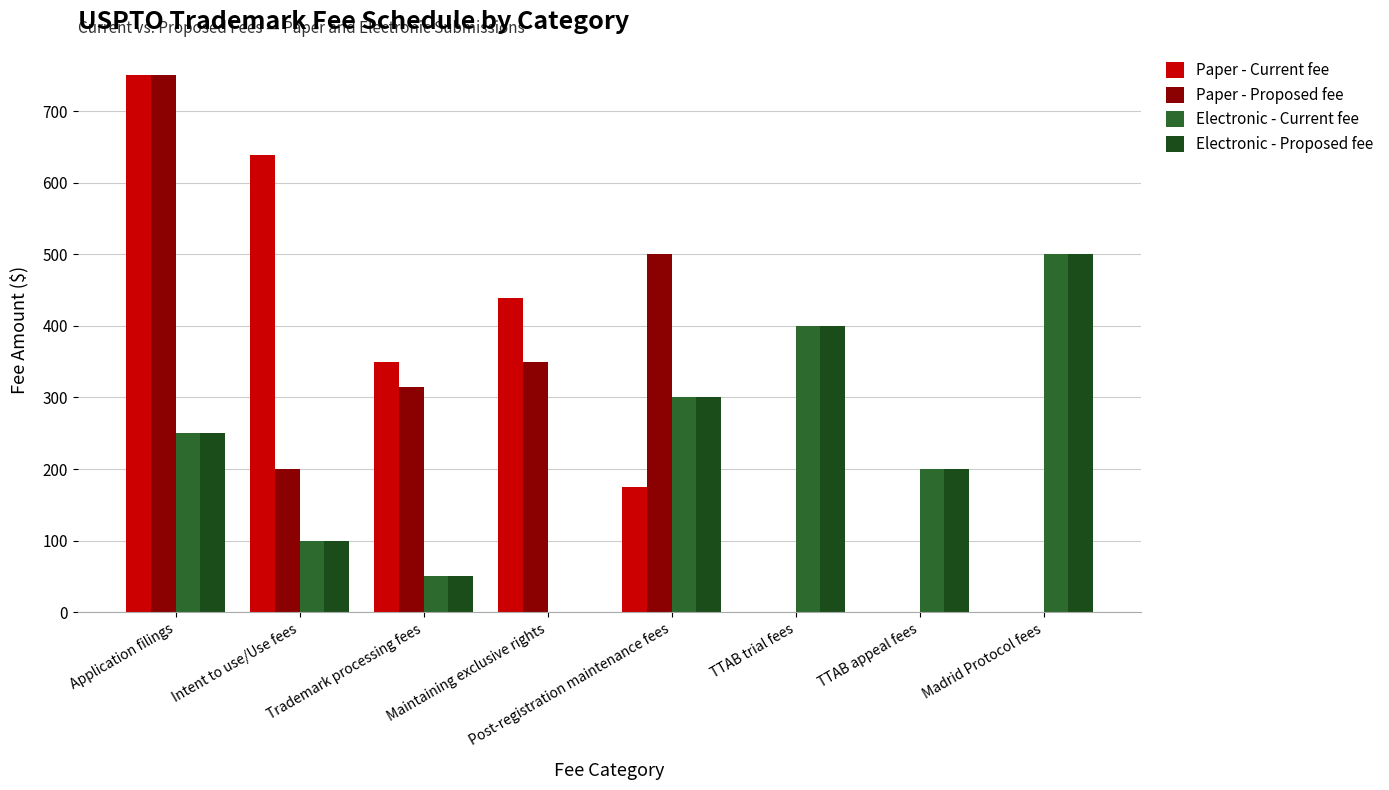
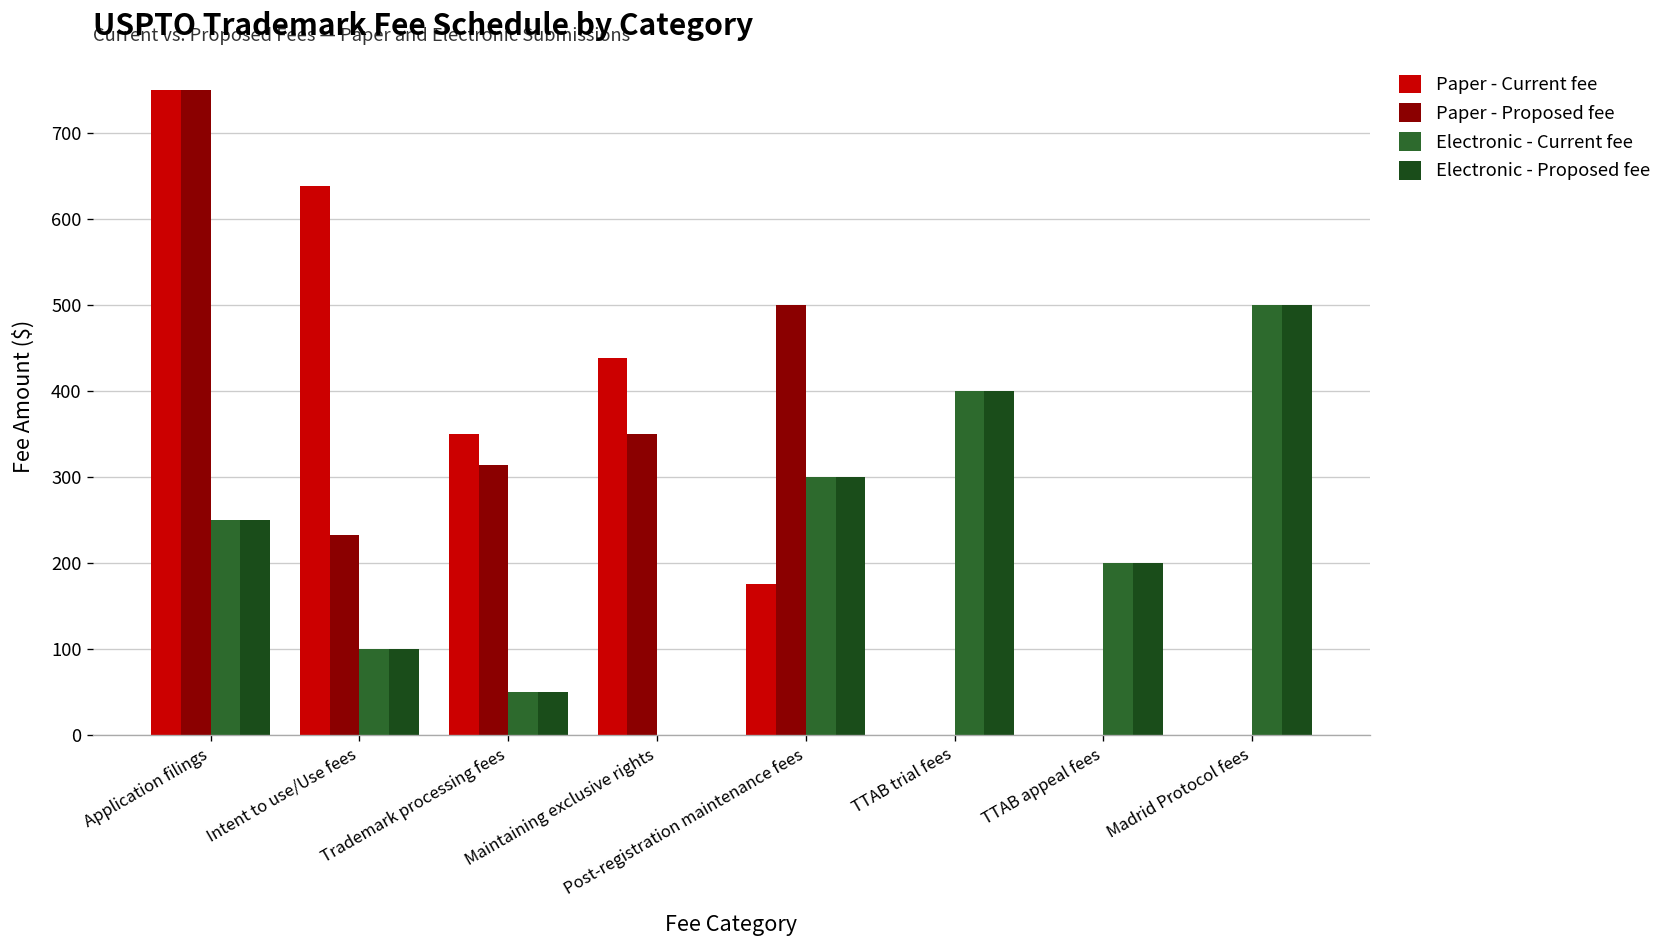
  {
    "Paper - Current fee": {
      "Application filings": 750,
      "Intent to use/Use fees": 640,
      "Trademark processing fees": 350,
      "Maintaining exclusive rights": 440,
      "Post-registration maintenance fees": 180,
      "TTAB trial fees": 0,
      "TTAB appeal fees": 0,
      "Madrid Protocol fees": 0
    },
    "Paper - Proposed fee": {
      "Application filings": 750,
-     "Intent to use/Use fees": 200,
+     "Intent to use/Use fees": 230,
      "Trademark processing fees": 310,
      "Maintaining exclusive rights": 350,
      "Post-registration maintenance fees": 500,
      "TTAB trial fees": 0,
      "TTAB appeal fees": 0,
      "Madrid Protocol fees": 0
    }
  }
